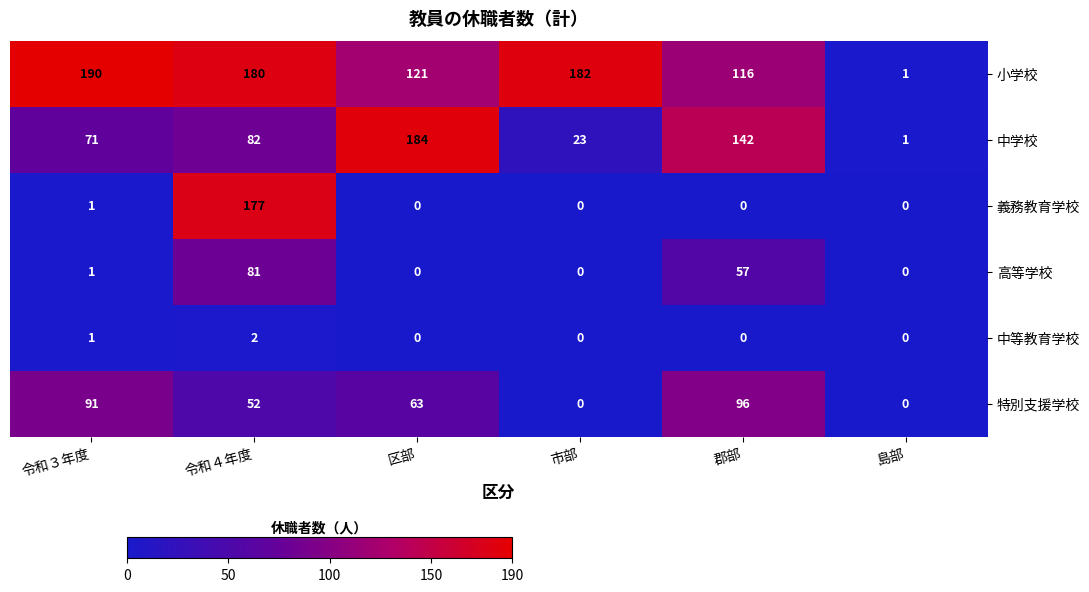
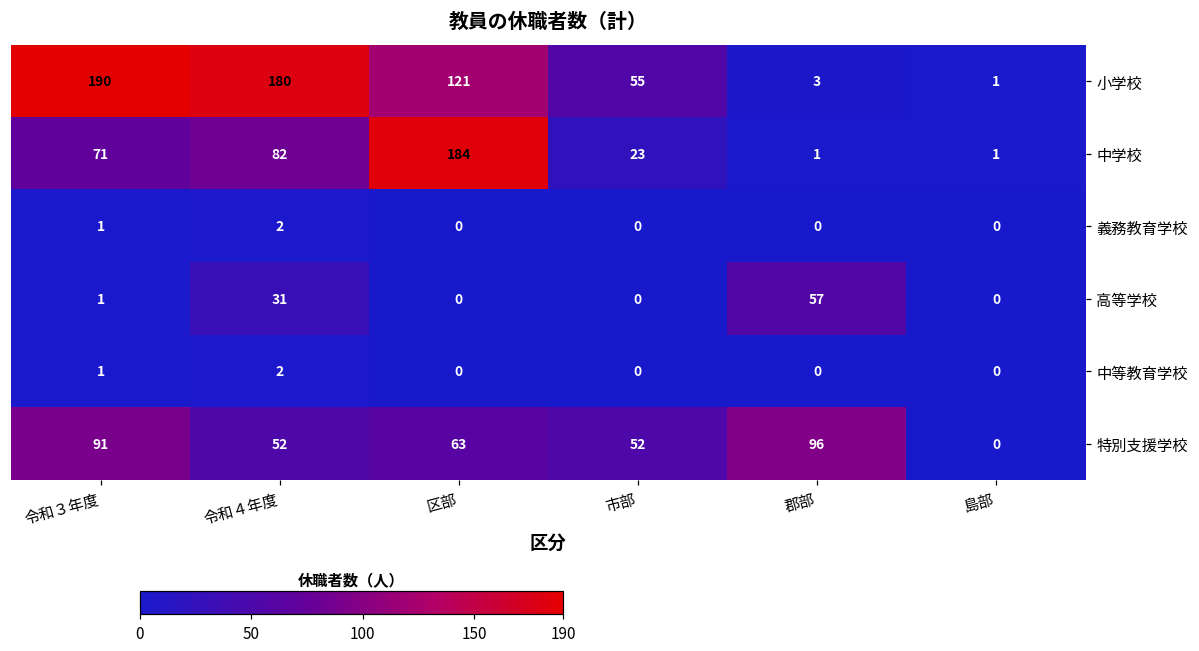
  {
    "小学校": {
      "令和３年度": 190,
      "令和４年度": 180,
      "区部": 121,
-     "市部": 182,
-     "郡部": 116,
+     "市部": 55,
+     "郡部": 3,
      "島部": 1
    },
    "中学校": {
      "令和３年度": 71,
      "令和４年度": 82,
      "区部": 184,
      "市部": 23,
-     "郡部": 142,
+     "郡部": 1,
      "島部": 1
    },
    "義務教育学校": {
      "令和３年度": 1,
-     "令和４年度": 177,
+     "令和４年度": 2,
      "区部": 0,
      "市部": 0,
      "郡部": 0,
      "島部": 0
    },
    "高等学校": {
      "令和３年度": 1,
-     "令和４年度": 81,
+     "令和４年度": 31,
      "区部": 0,
      "市部": 0,
      "郡部": 57,
      "島部": 0
    },
    "中等教育学校": {
      "令和３年度": 1,
      "令和４年度": 2,
      "区部": 0,
      "市部": 0,
      "郡部": 0,
      "島部": 0
    },
    "特別支援学校": {
      "令和３年度": 91,
      "令和４年度": 52,
      "区部": 63,
-     "市部": 0,
+     "市部": 52,
      "郡部": 96,
      "島部": 0
    }
  }
